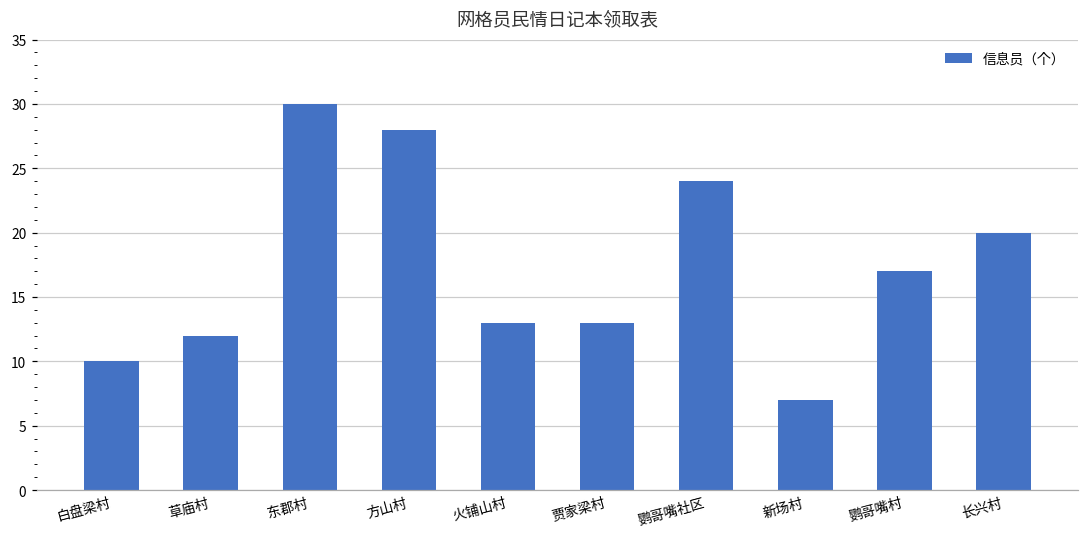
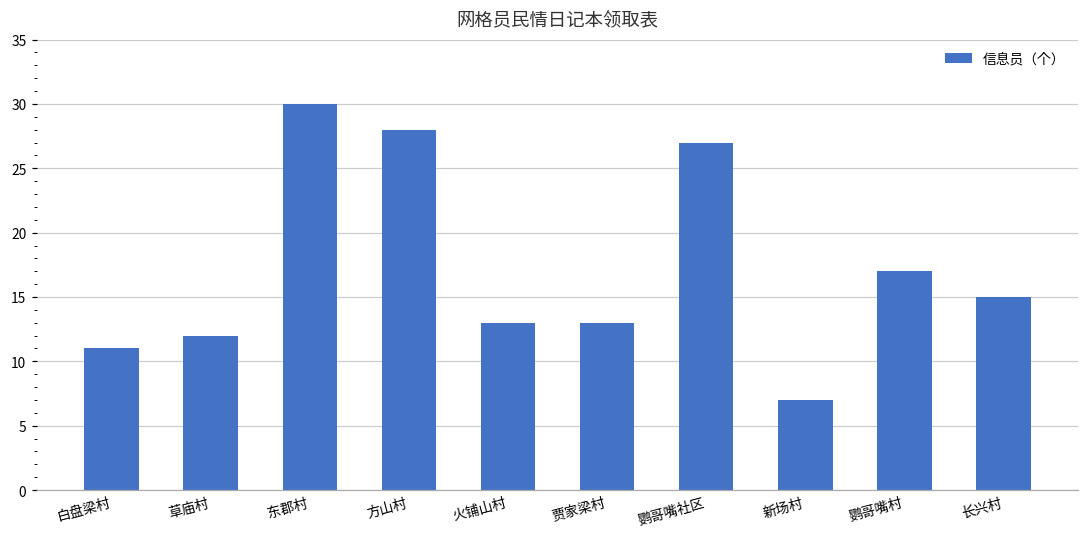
  {
-   "白盘梁村": 10,
+   "白盘梁村": 11,
    "草庙村": 12,
    "东郡村": 30,
    "方山村": 28,
    "火铺山村": 13,
    "贾家梁村": 13,
-   "鹦哥嘴社区": 24,
+   "鹦哥嘴社区": 27,
    "新场村": 7,
    "鹦哥嘴村": 17,
-   "长兴村": 20
+   "长兴村": 15
  }
